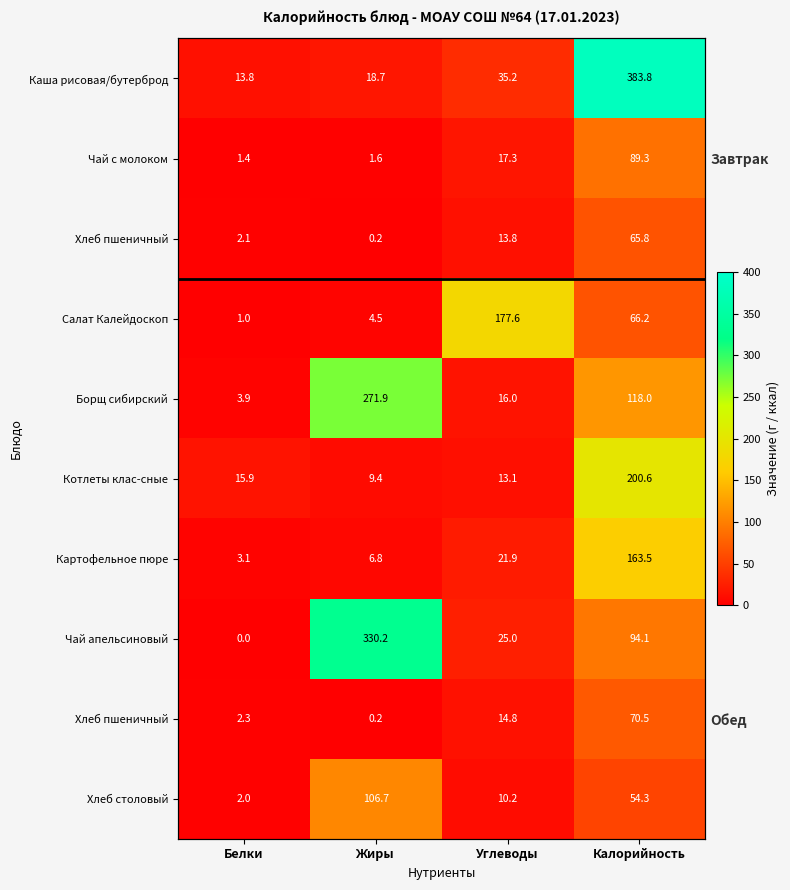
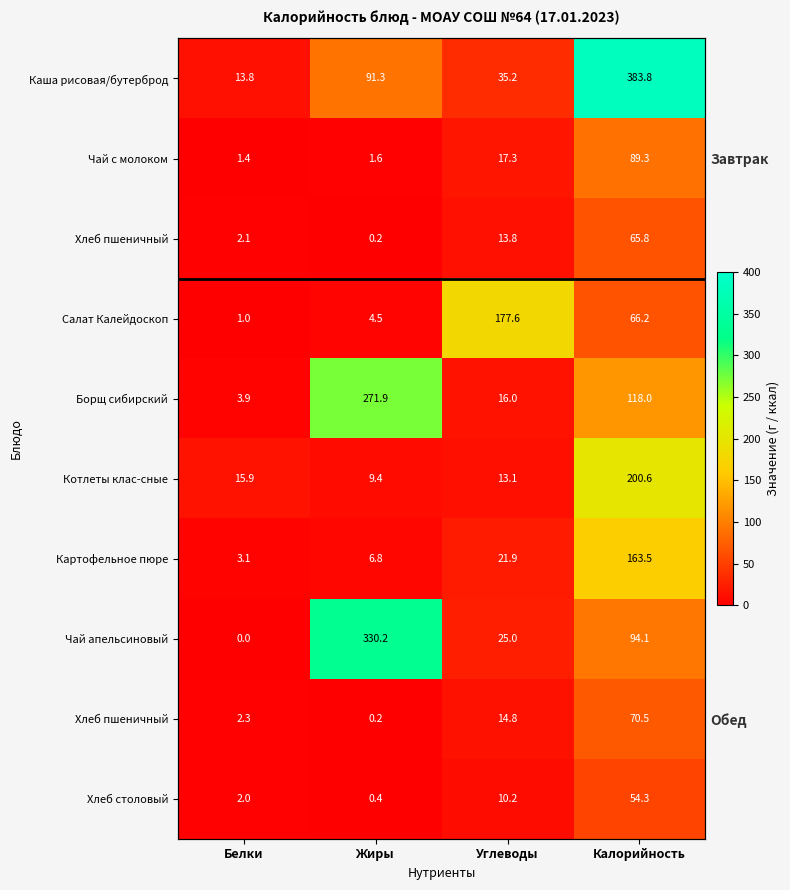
  {
    "Каша рисовая/бутерброд": {
      "Белки": 13.8,
-     "Жиры": 18.7,
+     "Жиры": 91.3,
      "Углеводы": 35.2,
      "Калорийность": 383.8
    },
    "Чай с молоком": {
      "Белки": 1.4,
      "Жиры": 1.6,
      "Углеводы": 17.3,
      "Калорийность": 89.3
    },
    "Салат Калейдоскоп": {
      "Белки": 1.0,
      "Жиры": 4.5,
      "Углеводы": 177.6,
      "Калорийность": 66.2
    },
    "Борщ сибирский": {
      "Белки": 3.9,
      "Жиры": 271.9,
      "Углеводы": 16.0,
      "Калорийность": 118.0
    },
    "Котлеты клас-сные": {
      "Белки": 15.9,
      "Жиры": 9.4,
      "Углеводы": 13.1,
      "Калорийность": 200.6
    },
    "Картофельное пюре": {
      "Белки": 3.1,
      "Жиры": 6.8,
      "Углеводы": 21.9,
      "Калорийность": 163.5
    },
    "Чай апельсиновый": {
      "Белки": 0.0,
      "Жиры": 330.2,
      "Углеводы": 25.0,
      "Калорийность": 94.1
    },
    "Хлеб столовый": {
      "Белки": 2.0,
-     "Жиры": 106.7,
+     "Жиры": 0.4,
      "Углеводы": 10.2,
      "Калорийность": 54.3
    }
  }
